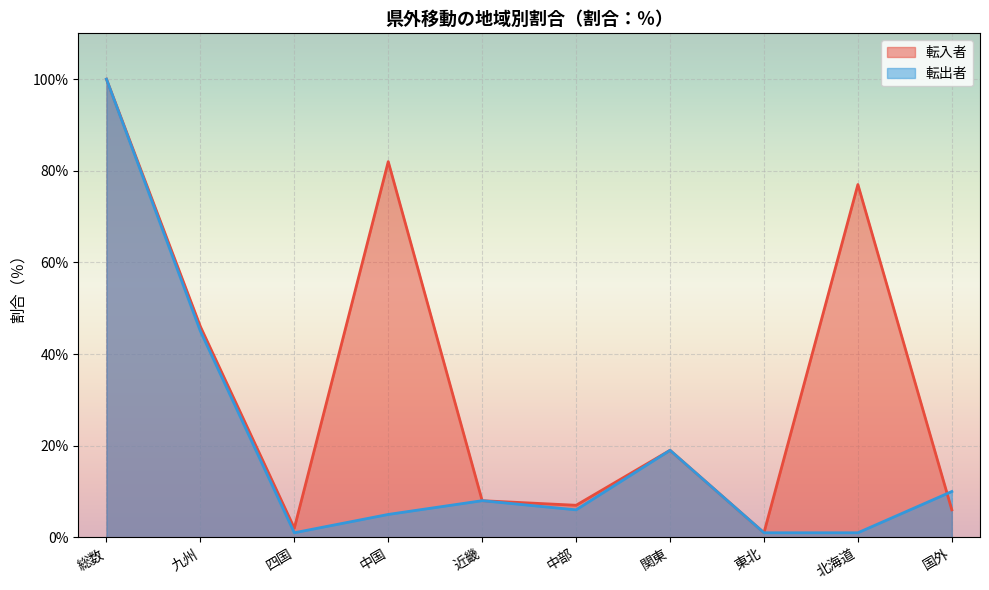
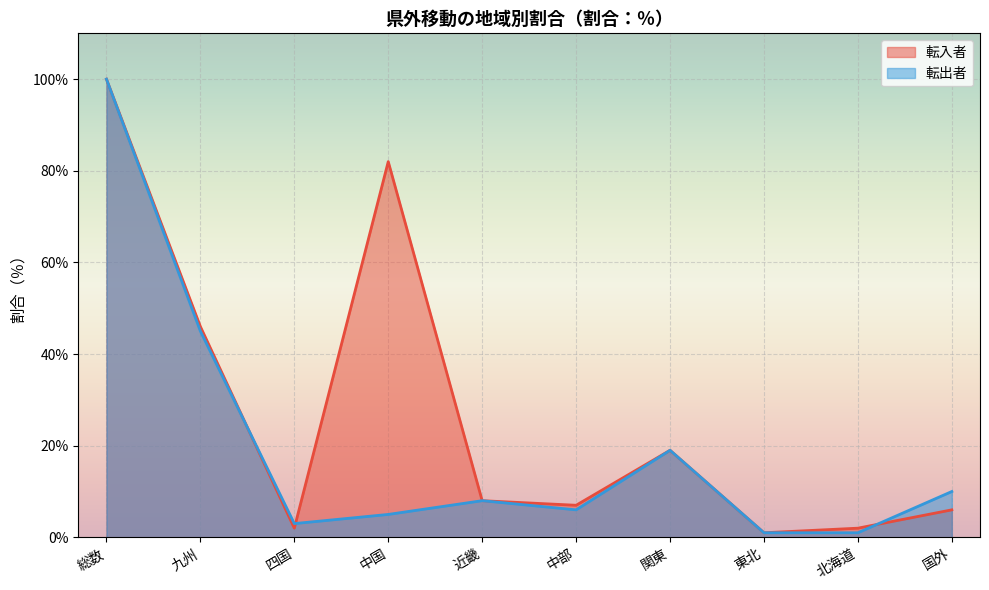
  {
    "転入者": {
      "九州": "46%",
      "四国": "2%",
      "中国": "82%",
      "中部": "7%",
-     "北海道": "77%",
+     "北海道": "2%",
      "国外": "6%"
    },
    "転出者": {
      "九州": "45%",
-     "四国": "1%",
+     "四国": "3%",
      "中国": "5%",
      "中部": "6%",
      "北海道": "1%",
      "国外": "10%"
    }
  }
